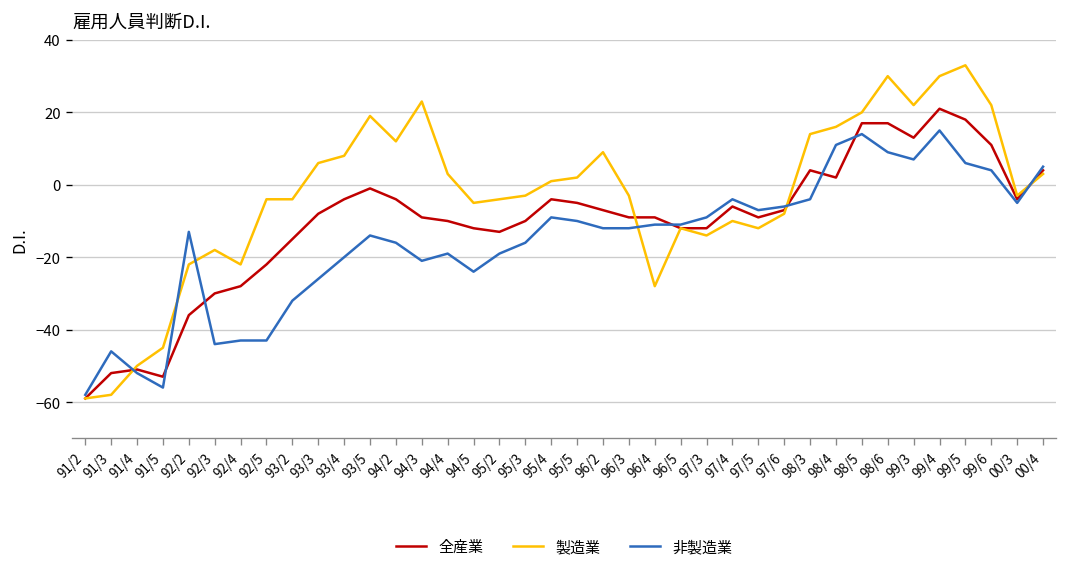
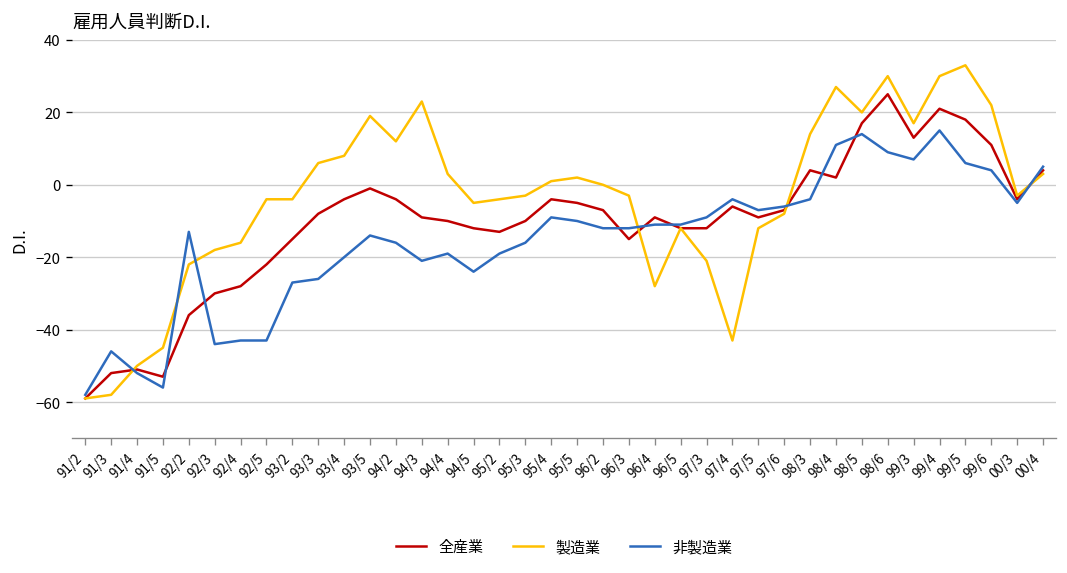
  {
    "全産業": {
      "91/3": -52,
      "91/4": -51,
      "91/5": -53,
      "92/2": -36,
      "92/3": -30,
      "92/4": -28,
      "92/5": -22,
      "93/2": -15,
      "93/3": -8,
      "93/4": -4,
      "93/5": -1,
      "94/2": -4,
      "94/3": -9,
      "94/4": -10,
      "94/5": -12,
      "95/2": -13,
      "95/3": -10,
      "95/4": -4,
      "95/5": -5,
      "96/2": -7,
-     "96/3": -9,
+     "96/3": -15,
      "96/4": -9,
      "97/3": -12,
      "97/4": -6,
      "97/5": -9,
      "97/6": -7,
      "98/3": 4,
      "98/4": 2,
      "98/5": 17,
-     "98/6": 17,
+     "98/6": 25,
      "99/3": 13,
      "99/4": 21,
      "99/5": 18,
      "99/6": 11,
      "00/3": -4,
      "00/4": 4
    },
    "製造業": {
      "91/3": -58,
      "91/4": -50,
      "91/5": -45,
      "92/2": -22,
      "92/3": -18,
-     "92/4": -22,
+     "92/4": -16,
      "92/5": -4,
      "93/2": -4,
      "93/3": 6,
      "93/4": 8,
      "93/5": 19,
      "94/2": 12,
      "94/3": 23,
      "94/4": 3,
      "94/5": -5,
      "95/2": -4,
      "95/3": -3,
      "95/4": 1,
      "95/5": 2,
-     "96/2": 9,
+     "96/2": 0,
      "96/3": -3,
      "96/4": -28,
-     "97/3": -14,
-     "97/4": -10,
+     "97/3": -21,
+     "97/4": -43,
      "97/5": -12,
      "97/6": -8,
      "98/3": 14,
-     "98/4": 16,
+     "98/4": 27,
      "98/5": 20,
      "98/6": 30,
-     "99/3": 22,
+     "99/3": 17,
      "99/4": 30,
      "99/5": 33,
      "99/6": 22,
      "00/3": -3,
      "00/4": 3
    },
    "非製造業": {
      "91/2": -58,
      "91/3": -46,
      "91/4": -52,
      "91/5": -56,
      "92/2": -13,
      "92/3": -44,
      "92/4": -43,
      "92/5": -43,
-     "93/2": -32,
+     "93/2": -27,
      "93/3": -26,
      "93/4": -20,
      "93/5": -14,
      "94/2": -16,
      "94/3": -21,
      "94/4": -19,
      "94/5": -24,
      "95/2": -19,
      "95/3": -16,
      "95/4": -9,
      "95/5": -10,
      "96/2": -12,
      "96/3": -12,
      "96/4": -11,
      "96/5": -11,
      "97/3": -9,
      "97/4": -4,
      "97/5": -7,
      "97/6": -6,
      "98/3": -4,
      "98/4": 11,
      "98/5": 14,
      "98/6": 9,
      "99/3": 7,
      "99/4": 15,
      "99/5": 6,
      "99/6": 4,
      "00/3": -5,
      "00/4": 5
    }
  }
